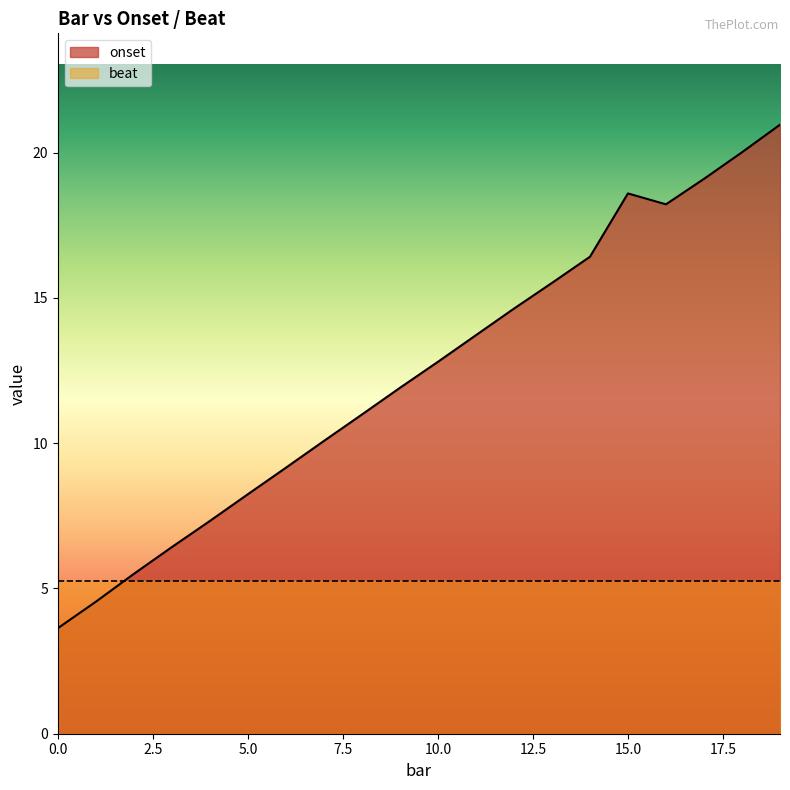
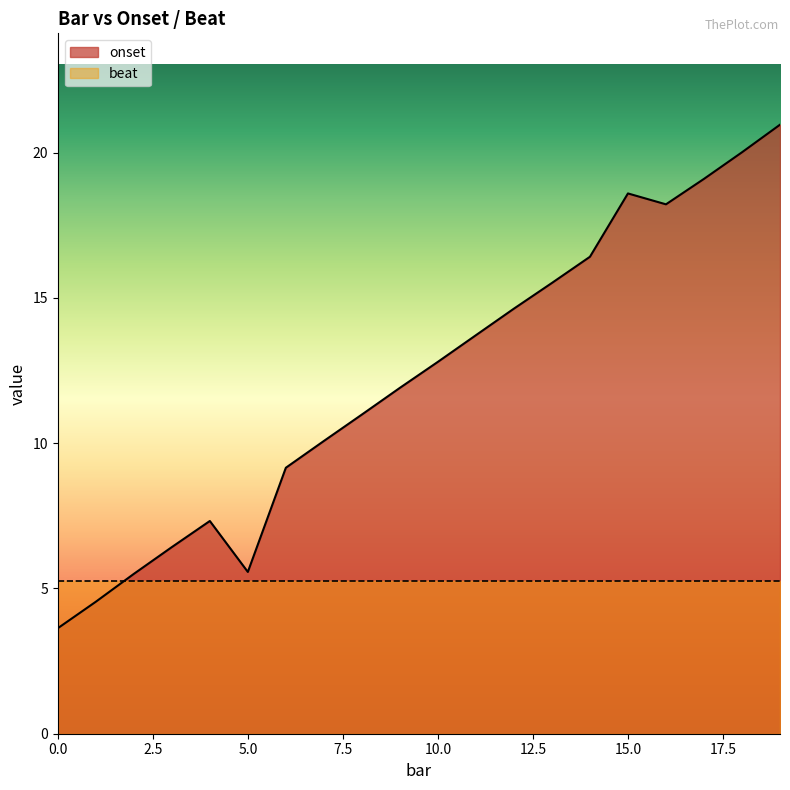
  {
    "onset": {
      "0.0": 3.6,
-     "5.0": 8.2,
+     "5.0": 5.6,
      "10.0": 12.8,
      "15.0": 18.6
    },
    "beat": {
      "0.0": 5.2,
      "5.0": 5.2,
      "10.0": 5.2,
      "15.0": 5.2
    }
  }
